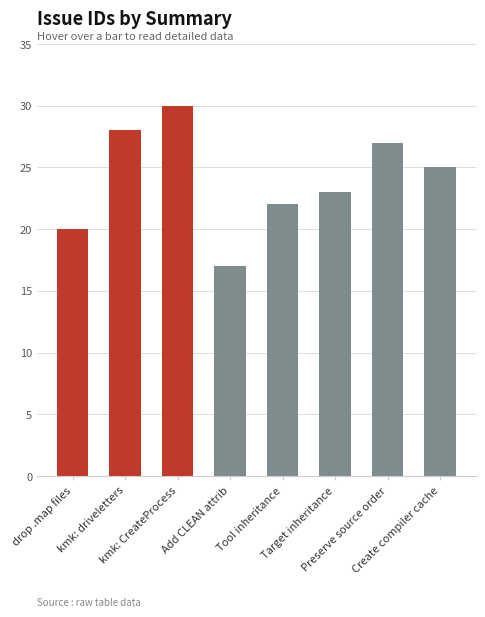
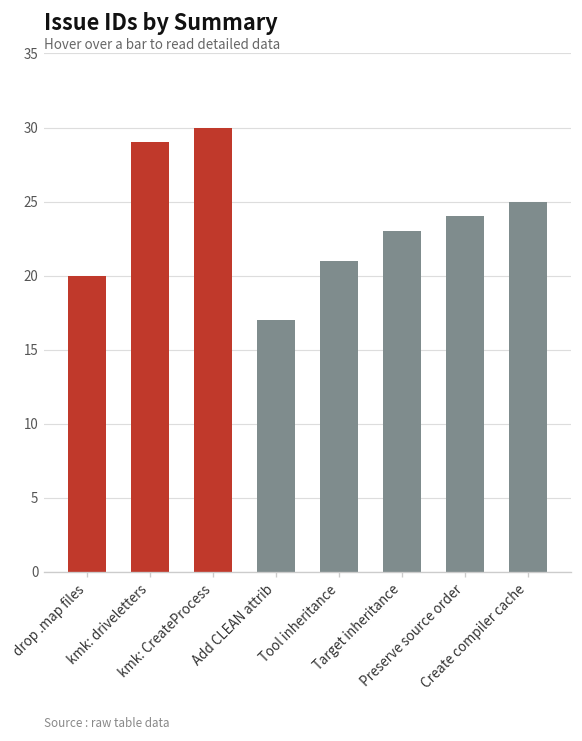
  {
    "drop .map files": 20,
-   "kmk: driveletters": 28,
+   "kmk: driveletters": 29,
    "kmk: CreateProcess": 30,
    "Add CLEAN attrib": 17,
-   "Tool inheritance": 22,
+   "Tool inheritance": 21,
    "Target inheritance": 23,
-   "Preserve source order": 27,
+   "Preserve source order": 24,
    "Create compiler cache": 25
  }
